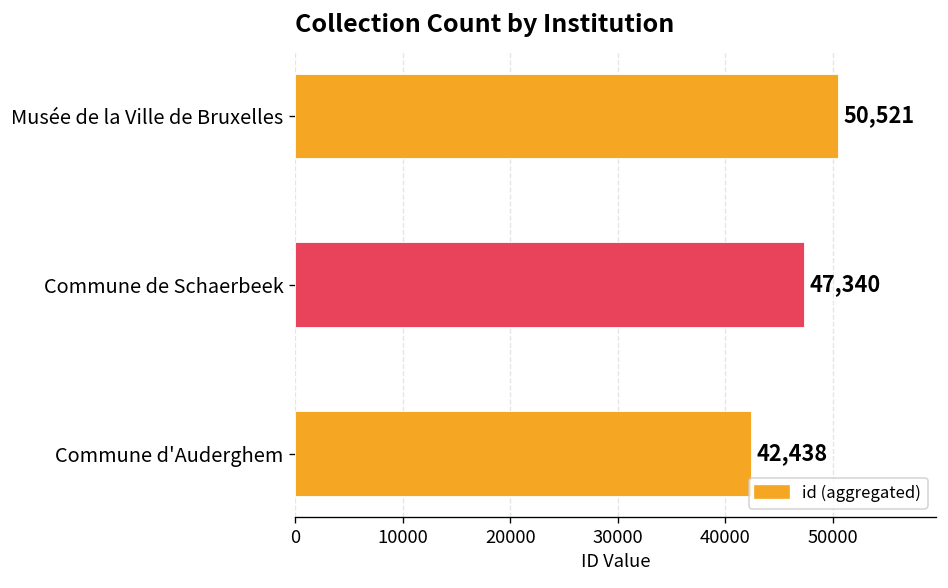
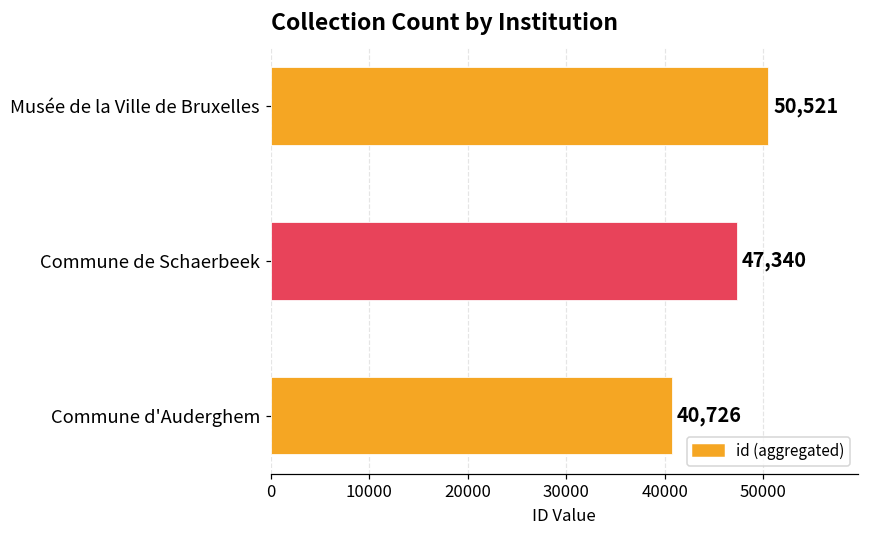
  {
    "Musée de la Ville de Bruxelles": "50,521",
    "Commune de Schaerbeek": "47,340",
-   "Commune d'Auderghem": "42,438"
+   "Commune d'Auderghem": "40,726"
  }
